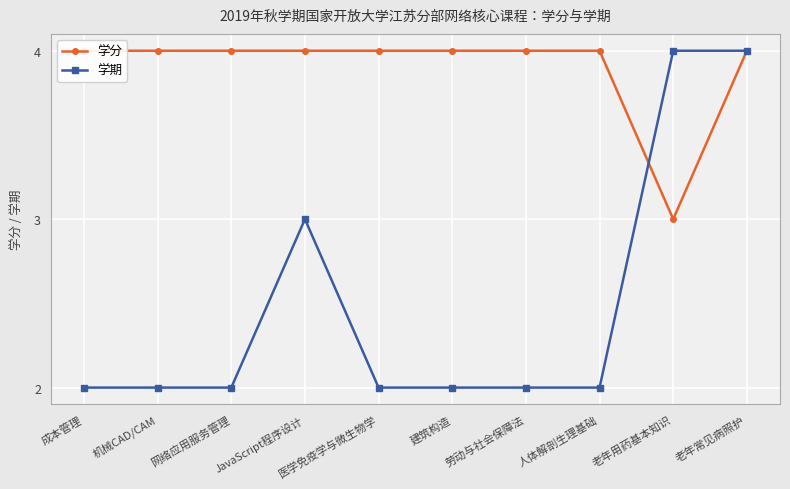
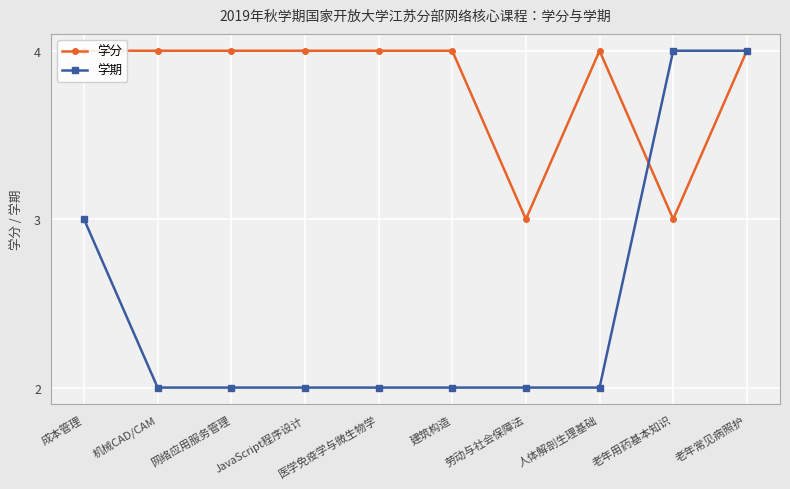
  {
    "学分": {
      "机械CAD/CAM": 4,
      "网络应用服务管理": 4,
      "JavaScript程序设计": 4,
      "医学免疫学与微生物学": 4,
      "建筑构造": 4,
-     "劳动与社会保障法": 4,
+     "劳动与社会保障法": 3,
      "人体解剖生理基础": 4,
      "老年用药基本知识": 3
    },
    "学期": {
-     "成本管理": 2,
+     "成本管理": 3,
      "机械CAD/CAM": 2,
      "网络应用服务管理": 2,
-     "JavaScript程序设计": 3,
+     "JavaScript程序设计": 2,
      "医学免疫学与微生物学": 2,
      "建筑构造": 2,
      "劳动与社会保障法": 2,
      "人体解剖生理基础": 2,
      "老年用药基本知识": 4
    }
  }
